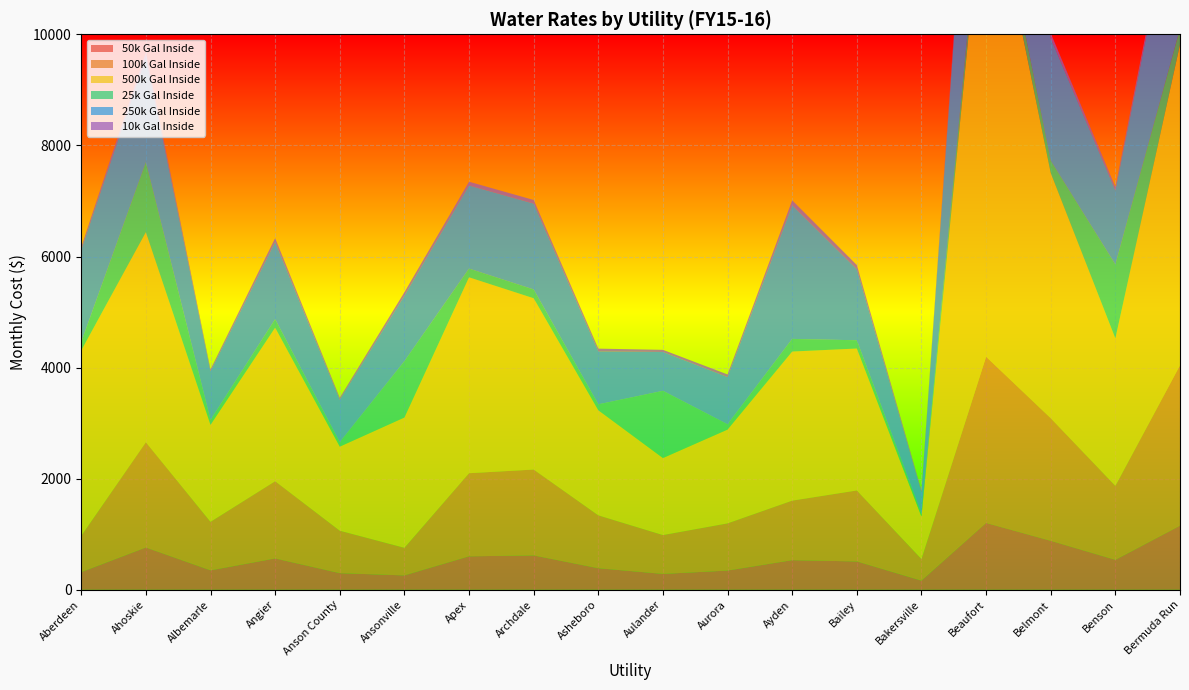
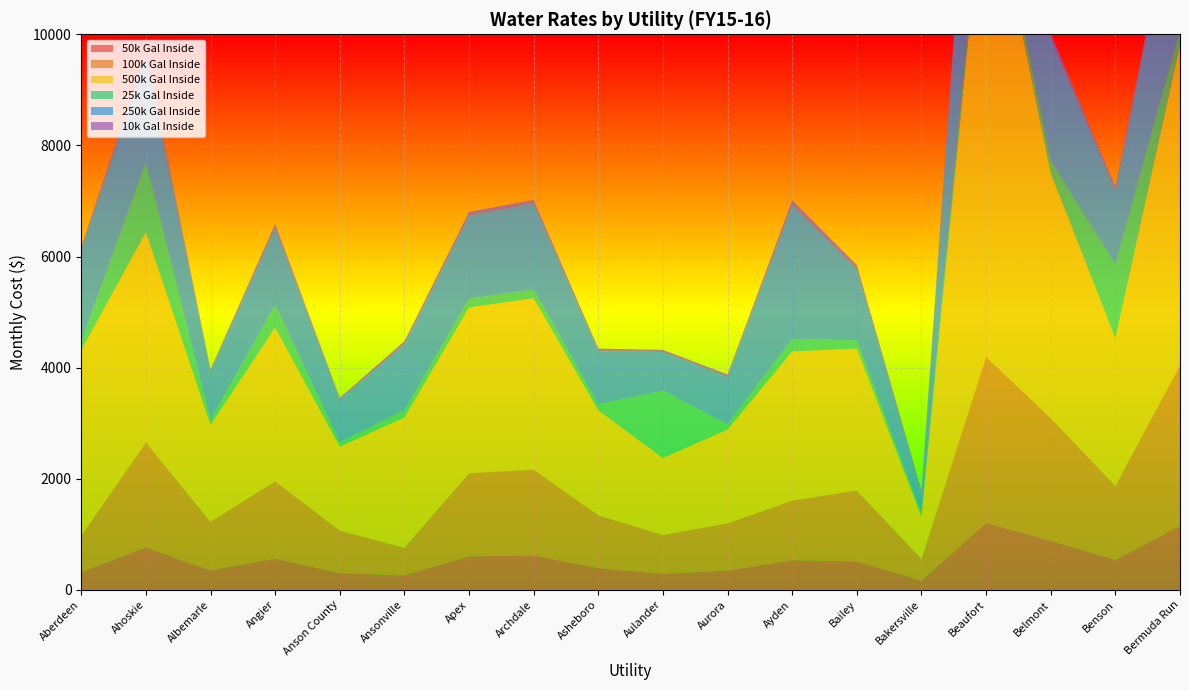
  {
    "500k Gal Inside": {
      "Aberdeen": 3300,
      "Ahoskie": 3800,
      "Albemarle": 1700,
      "Angier": 2800,
      "Anson County": 1500,
      "Ansonville": 2300,
-     "Apex": 3500,
+     "Apex": 3000,
      "Archdale": 3100,
      "Asheboro": 1900,
      "Aulander": 1400,
      "Aurora": 1700,
      "Ayden": 2700,
      "Bailey": 2600,
      "Bakersville": 800,
      "Belmont": 4400,
      "Benson": 2700,
      "Bermuda Run": 5800
    },
    "25k Gal Inside": {
      "Aberdeen": 200,
      "Ahoskie": 1300,
      "Albemarle": 100,
-     "Angier": 200,
+     "Angier": 400,
      "Anson County": 100,
-     "Ansonville": 1000,
+     "Ansonville": 100,
      "Apex": 200,
      "Archdale": 200,
      "Asheboro": 100,
      "Aulander": 1200,
      "Aurora": 100,
      "Ayden": 200,
      "Bailey": 100,
      "Bakersville": 100,
      "Belmont": 200,
      "Benson": 1300
    },
    "250k Gal Inside": {
      "Aberdeen": 1700,
      "Angier": 1400,
      "Ansonville": 1200,
      "Apex": 1500,
      "Archdale": 1500,
      "Asheboro": 1000,
      "Aurora": 800,
      "Ayden": 2400,
      "Bailey": 1300,
      "Belmont": 2200,
      "Benson": 1300
    },
    "10k Gal Inside": {
      "Aberdeen": 100,
      "Angier": 100,
      "Ansonville": 100,
      "Apex": 100,
      "Archdale": 100,
      "Asheboro": 100,
      "Aurora": 0,
      "Ayden": 100,
      "Bailey": 100,
      "Belmont": 100,
      "Benson": 100
    }
  }
